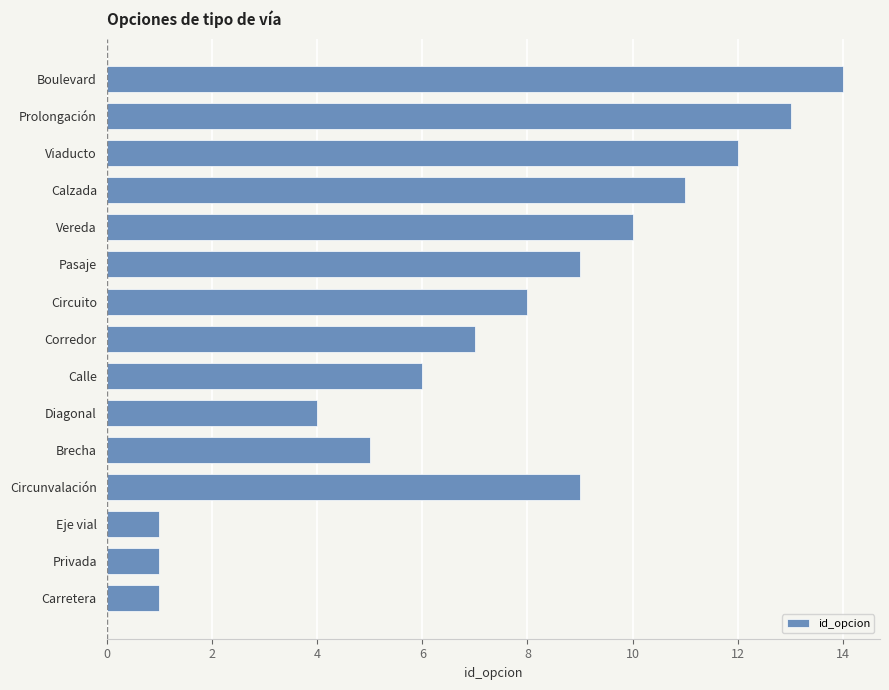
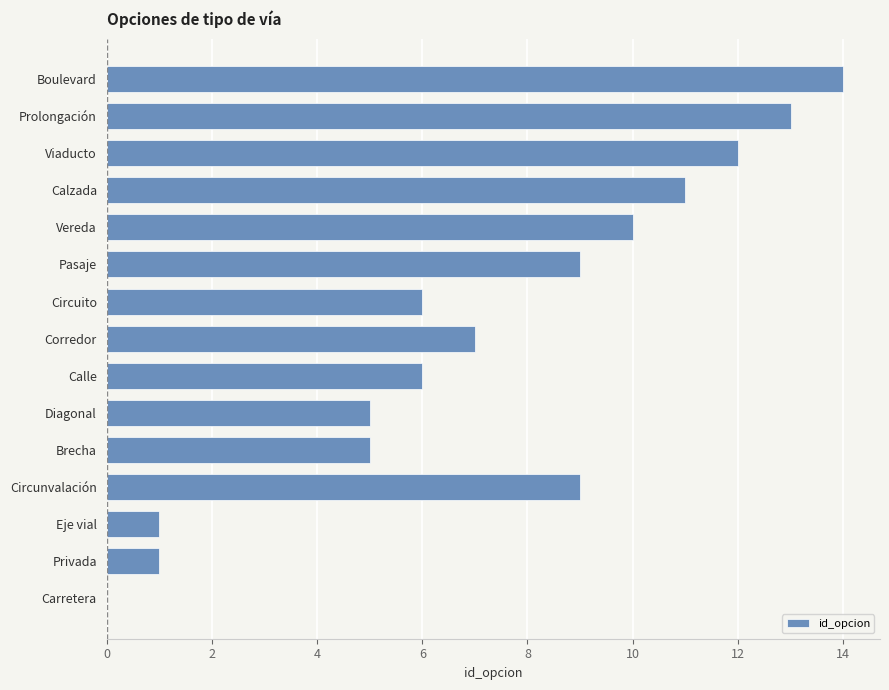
  {
    "Boulevard": 14,
    "Prolongación": 13,
    "Viaducto": 12,
    "Calzada": 11,
    "Vereda": 10,
    "Pasaje": 9,
-   "Circuito": 8,
+   "Circuito": 6,
    "Corredor": 7,
    "Calle": 6,
-   "Diagonal": 4,
+   "Diagonal": 5,
    "Brecha": 5,
    "Circunvalación": 9,
    "Eje vial": 1,
    "Privada": 1,
-   "Carretera": 1
+   "Carretera": 0
  }
